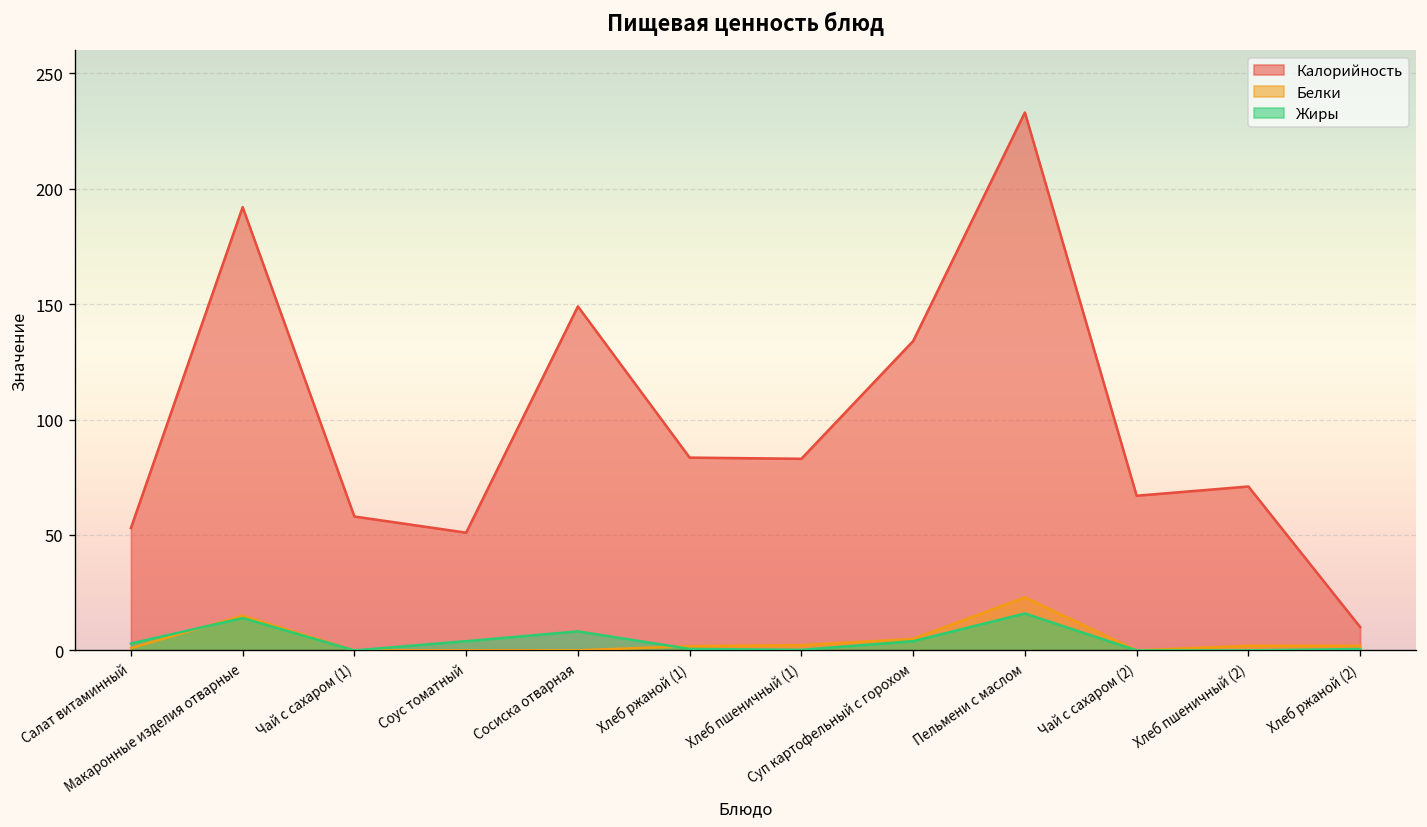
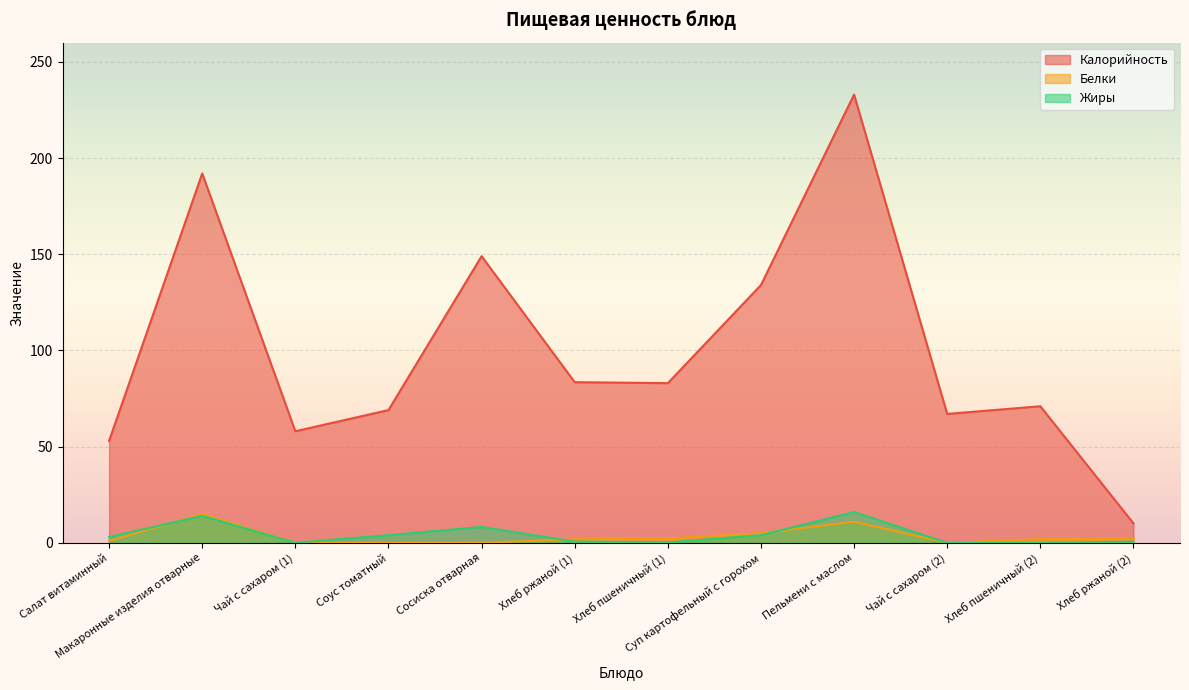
  {
    "Калорийность": {
      "Салат витаминный": 53,
      "Макаронные изделия отварные": 192,
      "Чай с сахаром (1)": 58,
-     "Соус томатный": 51,
+     "Соус томатный": 69,
      "Сосиска отварная": 149,
      "Хлеб ржаной (1)": 84,
      "Хлеб пшеничный (1)": 83,
      "Суп картофельный с горохом": 134,
      "Пельмени с маслом": 233,
      "Чай с сахаром (2)": 67,
      "Хлеб пшеничный (2)": 71,
      "Хлеб ржаной (2)": 10
    },
    "Белки": {
      "Салат витаминный": 1,
      "Соус томатный": 0,
      "Сосиска отварная": 0,
      "Хлеб пшеничный (1)": 2,
-     "Пельмени с маслом": 23,
+     "Пельмени с маслом": 11,
      "Хлеб пшеничный (2)": 2,
      "Хлеб ржаной (2)": 2
    },
    "Жиры": {
      "Салат витаминный": 3,
      "Соус томатный": 4,
      "Сосиска отварная": 8,
      "Хлеб пшеничный (1)": 0,
      "Пельмени с маслом": 16,
      "Хлеб пшеничный (2)": 0,
      "Хлеб ржаной (2)": 1
    }
  }
